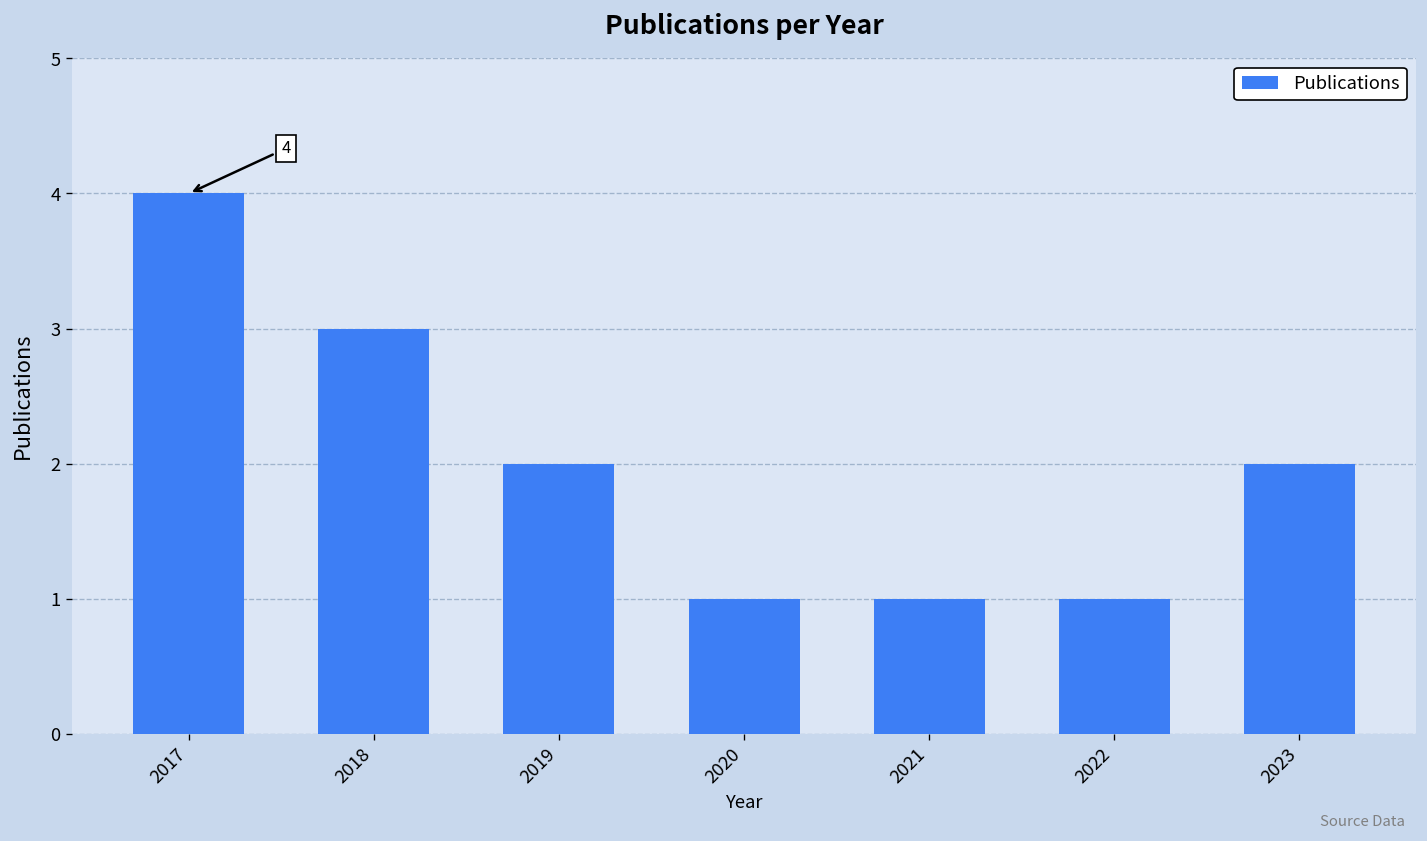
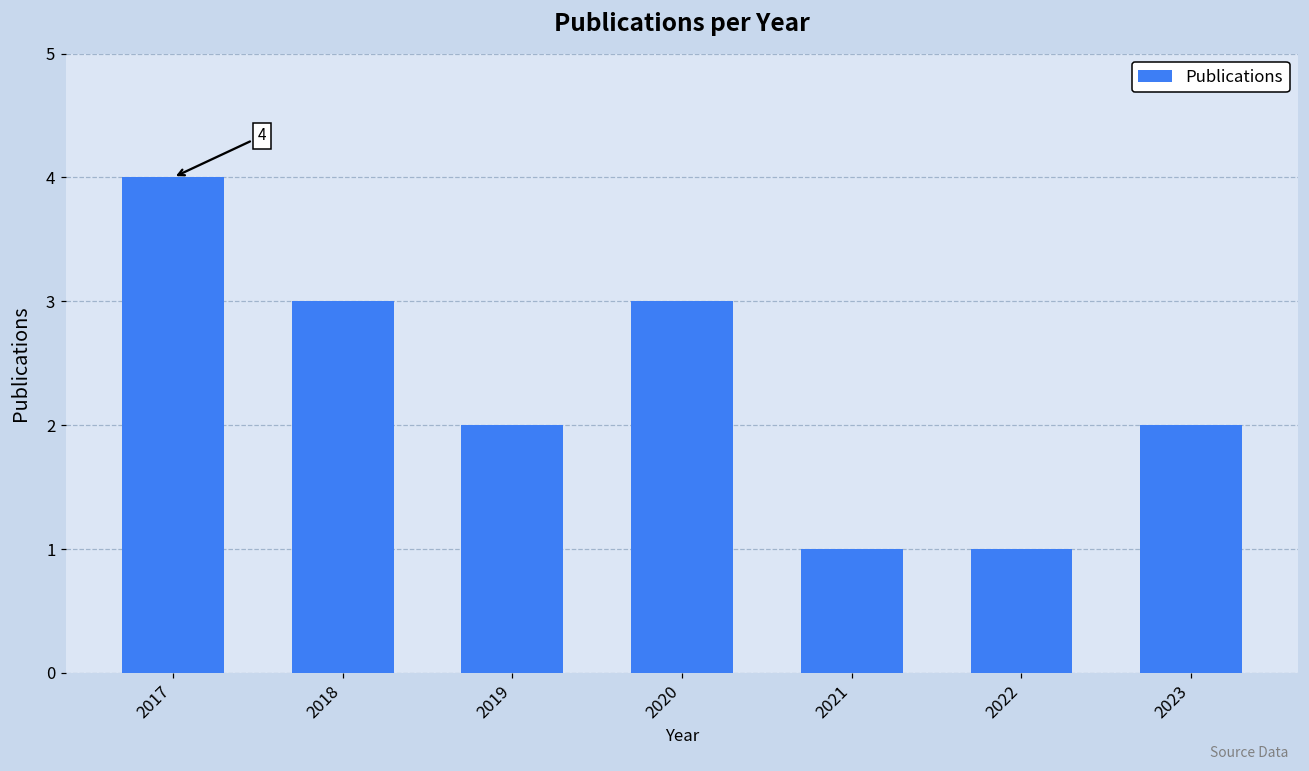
  {
    "2018": 3,
    "2019": 2,
-   "2020": 1,
+   "2020": 3,
    "2021": 1,
    "2022": 1,
    "2023": 2
  }
